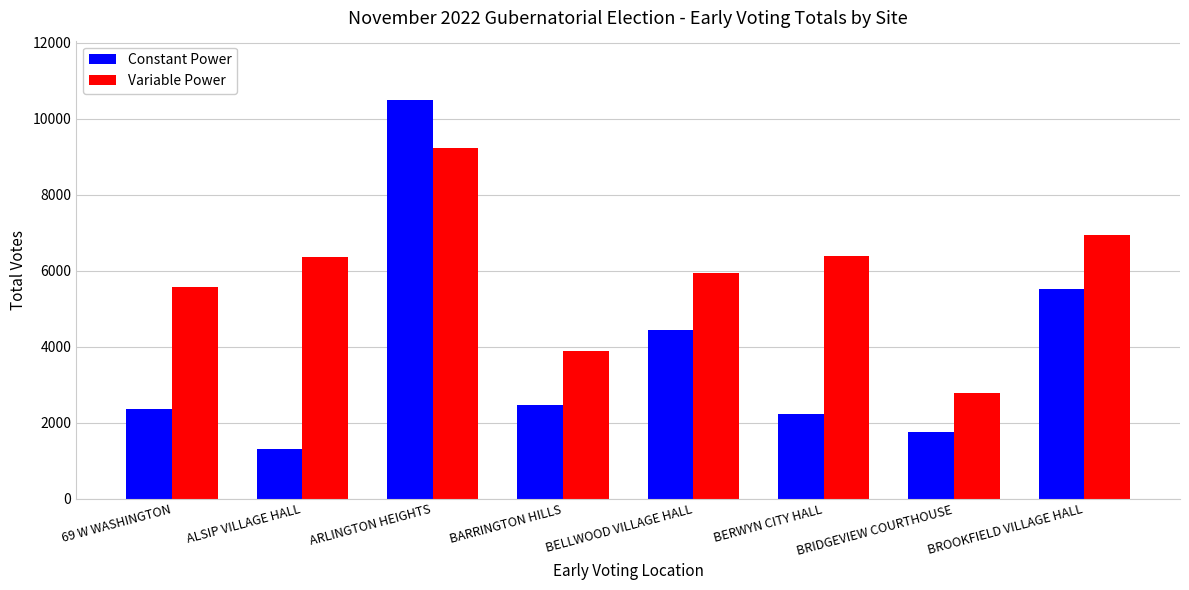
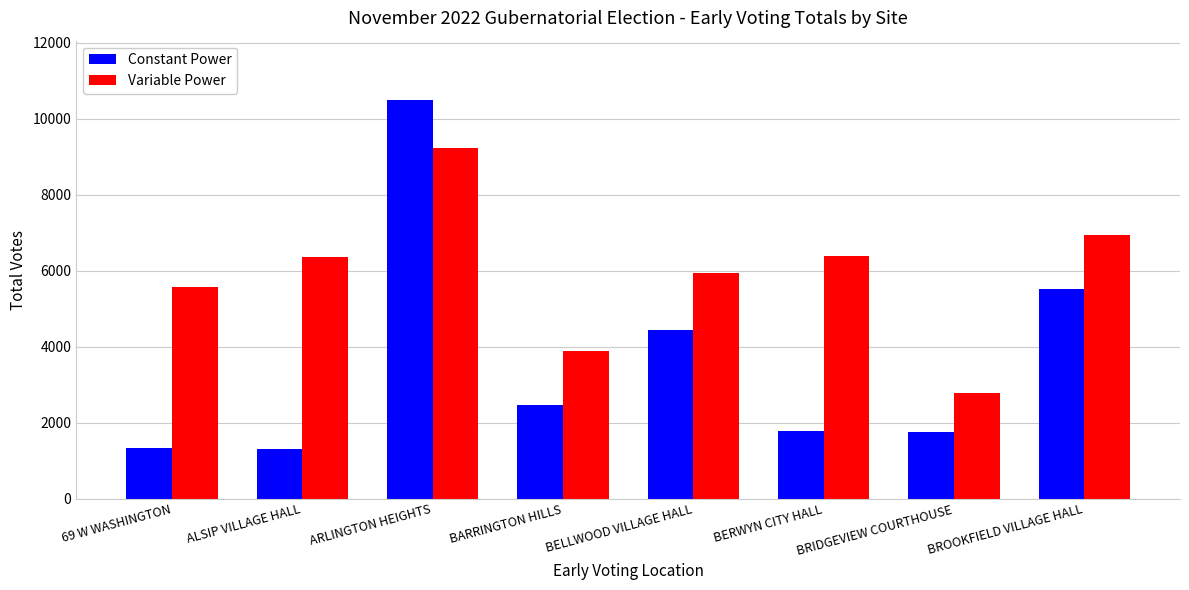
  {
    "Constant Power": {
-     "69 W WASHINGTON": 2400,
+     "69 W WASHINGTON": 1300,
      "ALSIP VILLAGE HALL": 1300,
      "ARLINGTON HEIGHTS": 10500,
      "BARRINGTON HILLS": 2500,
      "BELLWOOD VILLAGE HALL": 4400,
-     "BERWYN CITY HALL": 2200,
+     "BERWYN CITY HALL": 1800,
      "BRIDGEVIEW COURTHOUSE": 1800,
      "BROOKFIELD VILLAGE HALL": 5500
    },
    "Variable Power": {
      "69 W WASHINGTON": 5600,
      "ALSIP VILLAGE HALL": 6400,
      "ARLINGTON HEIGHTS": 9200,
      "BARRINGTON HILLS": 3900,
      "BELLWOOD VILLAGE HALL": 6000,
      "BERWYN CITY HALL": 6400,
      "BRIDGEVIEW COURTHOUSE": 2800,
      "BROOKFIELD VILLAGE HALL": 6900
    }
  }
